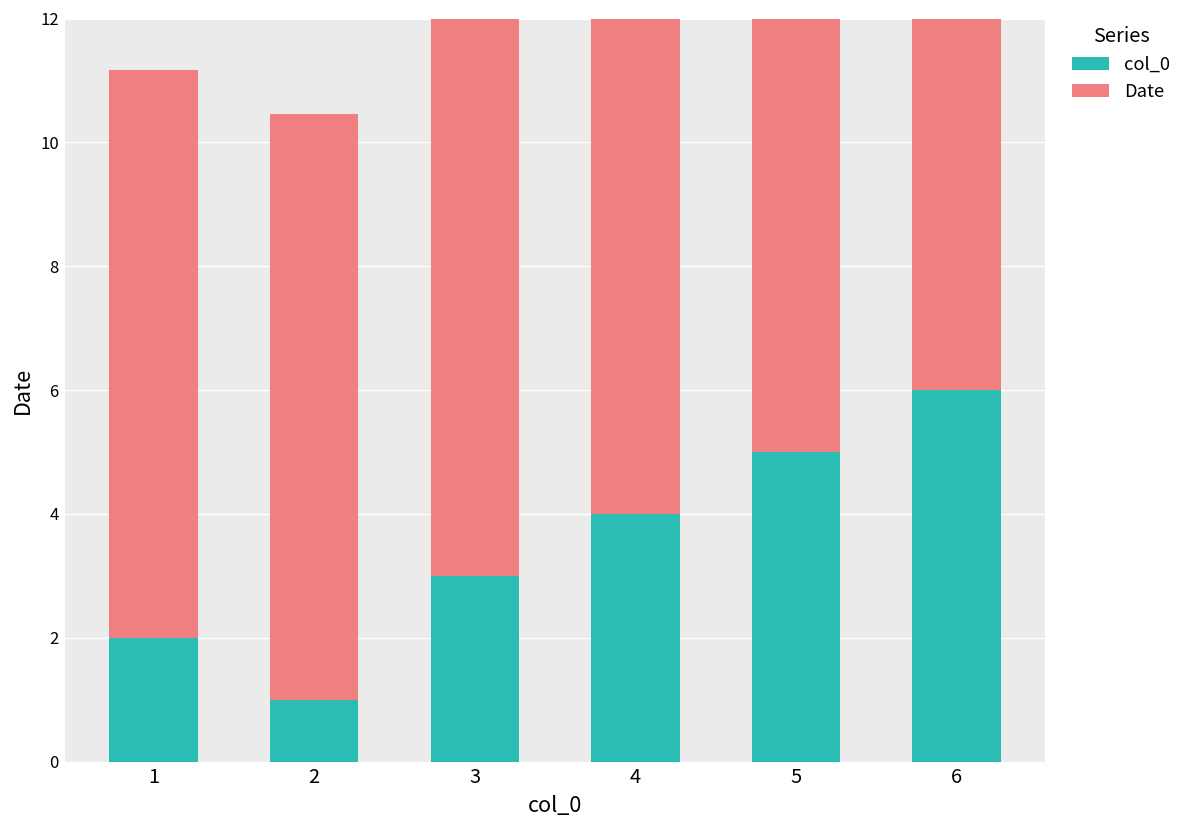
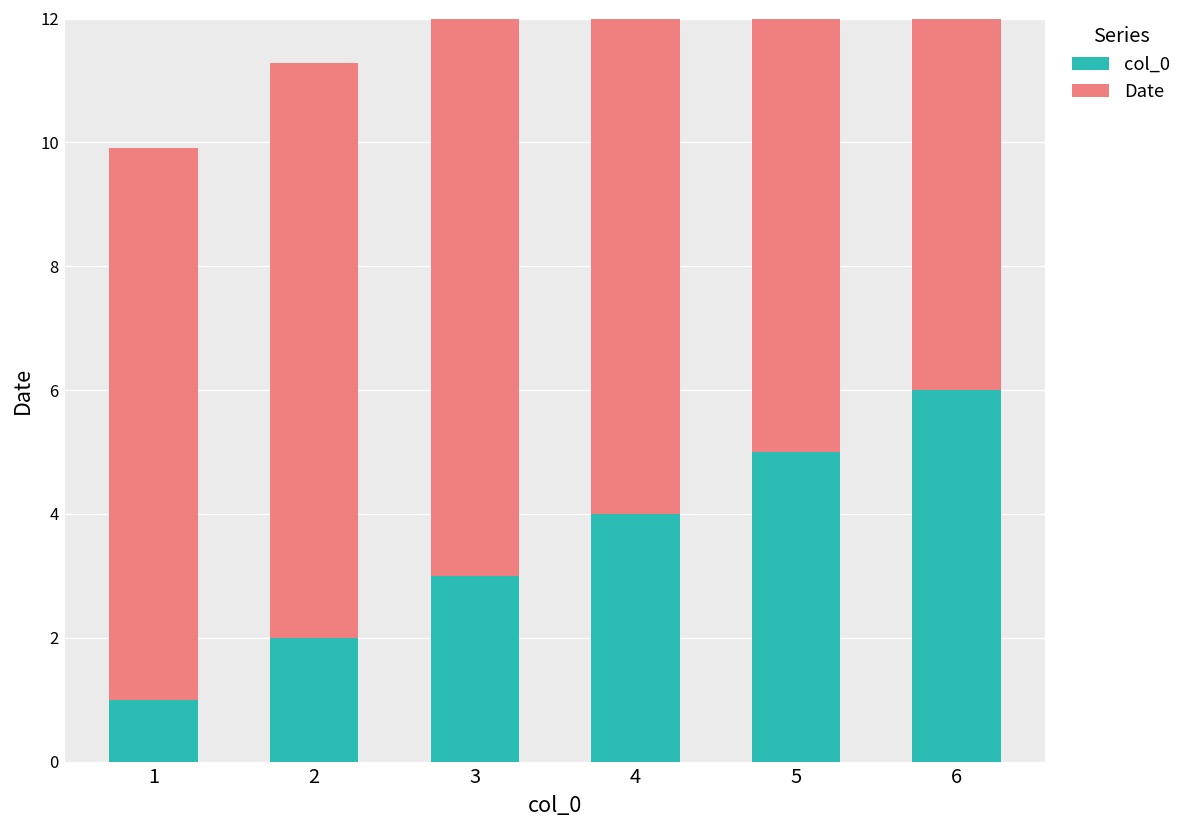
  {
    "col_0": {
-     "1": 2,
-     "2": 1,
+     "1": 1,
+     "2": 2,
      "3": 3,
      "4": 4,
      "5": 5,
      "6": 6
    },
    "Date": {
-     "1": 9.2,
-     "2": 9.5
+     "1": 8.9,
+     "2": 9.3
    }
  }
